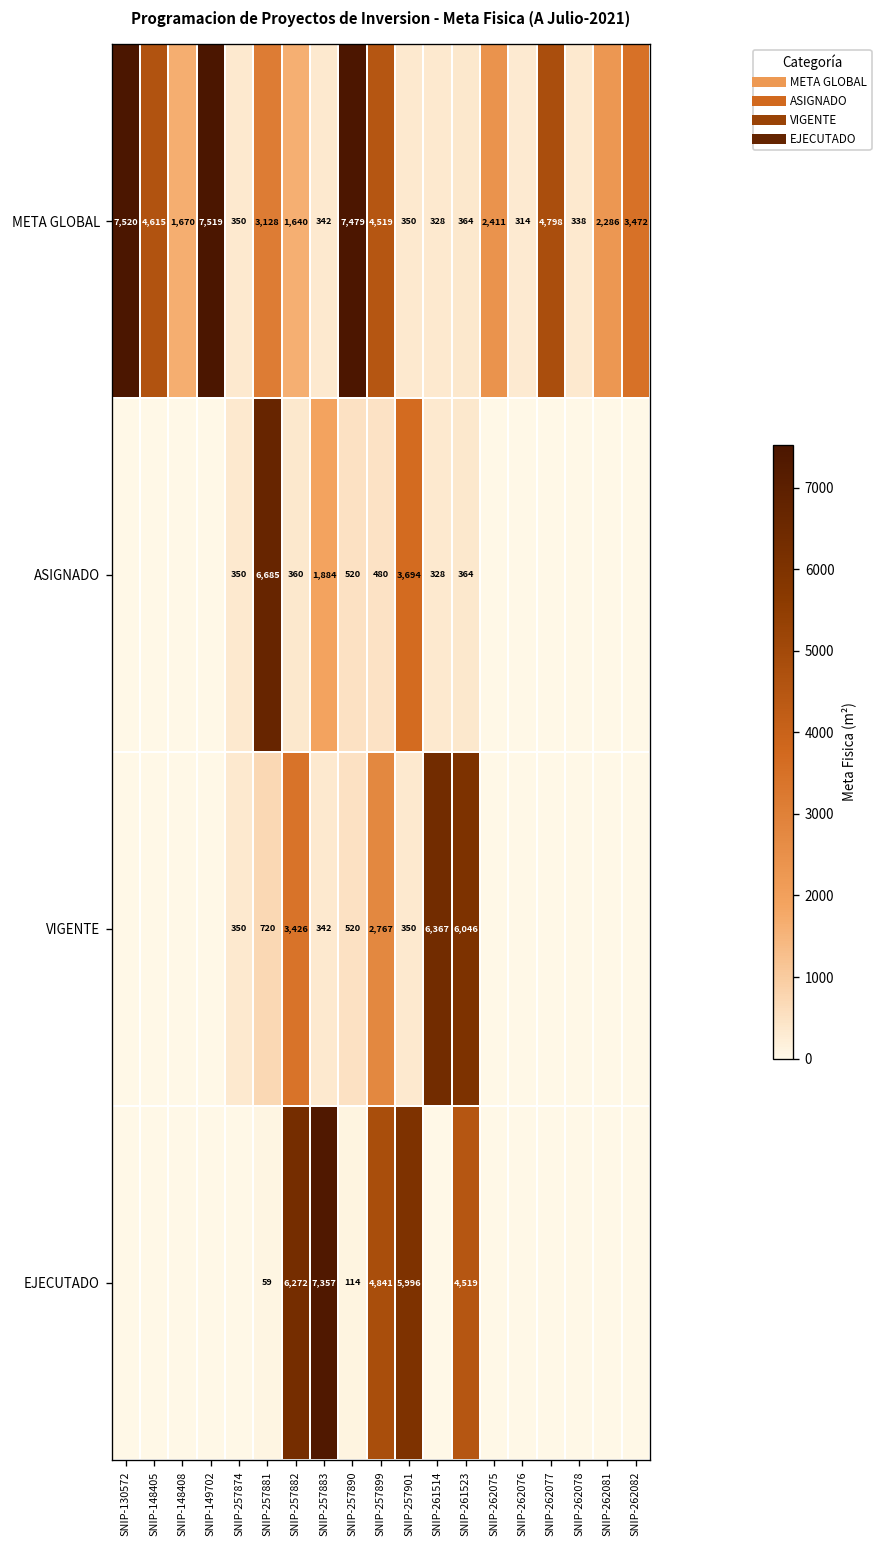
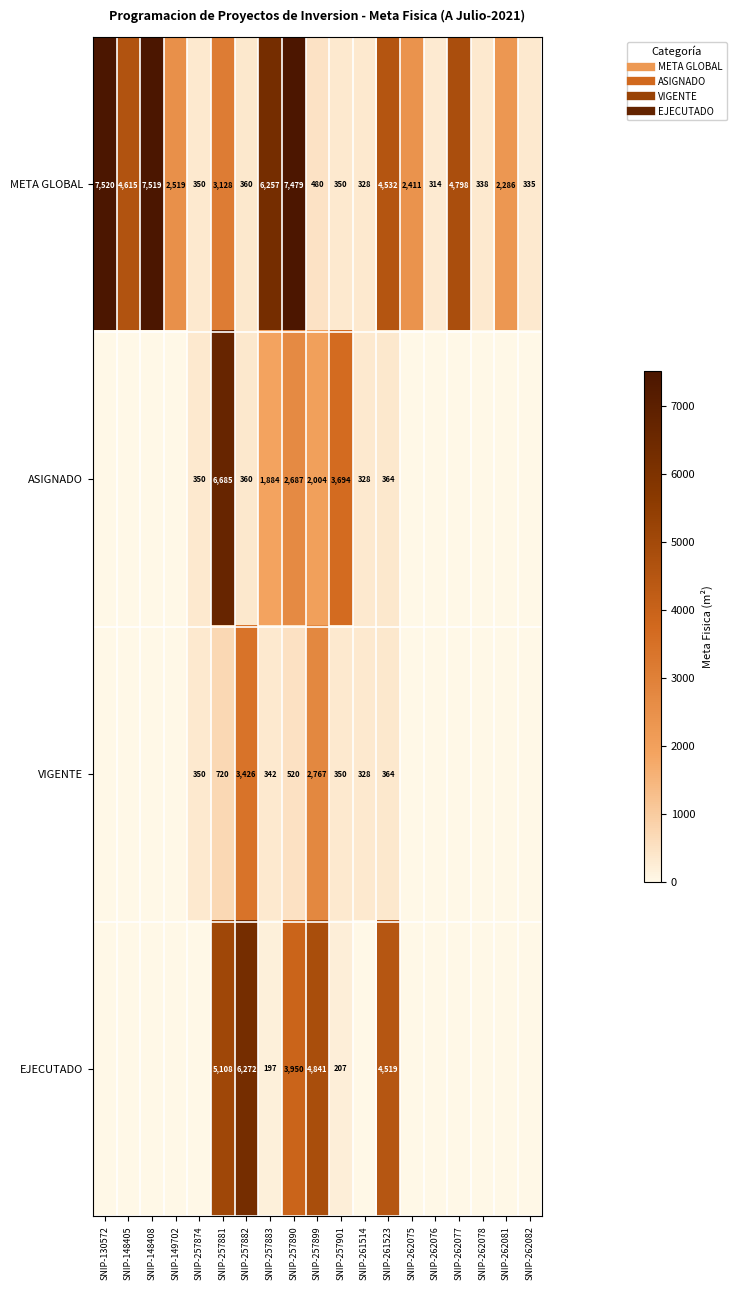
  {
    "META GLOBAL": {
      "SNIP-130572": "7,520",
      "SNIP-148405": "4,615",
-     "SNIP-148408": "1,670",
-     "SNIP-149702": "7,519",
+     "SNIP-148408": "7,519",
+     "SNIP-149702": "2,519",
      "SNIP-257874": "350",
      "SNIP-257881": "3,128",
-     "SNIP-257882": "1,640",
-     "SNIP-257883": "342",
+     "SNIP-257882": "360",
+     "SNIP-257883": "6,257",
      "SNIP-257890": "7,479",
-     "SNIP-257899": "4,519",
+     "SNIP-257899": "480",
      "SNIP-257901": "350",
      "SNIP-261514": "328",
-     "SNIP-261523": "364",
+     "SNIP-261523": "4,532",
      "SNIP-262075": "2,411",
      "SNIP-262076": "314",
      "SNIP-262077": "4,798",
      "SNIP-262078": "338",
      "SNIP-262081": "2,286",
-     "SNIP-262082": "3,472"
+     "SNIP-262082": "335"
    },
    "ASIGNADO": {
      "SNIP-257874": "350",
      "SNIP-257881": "6,685",
      "SNIP-257882": "360",
      "SNIP-257883": "1,884",
-     "SNIP-257890": "520",
-     "SNIP-257899": "480",
+     "SNIP-257890": "2,687",
+     "SNIP-257899": "2,004",
      "SNIP-257901": "3,694",
      "SNIP-261514": "328",
      "SNIP-261523": "364"
    },
    "VIGENTE": {
      "SNIP-257874": "350",
      "SNIP-257881": "720",
      "SNIP-257882": "3,426",
      "SNIP-257883": "342",
      "SNIP-257890": "520",
      "SNIP-257899": "2,767",
      "SNIP-257901": "350",
-     "SNIP-261514": "6,367",
-     "SNIP-261523": "6,046"
+     "SNIP-261514": "328",
+     "SNIP-261523": "364"
    },
    "EJECUTADO": {
-     "SNIP-257881": "59",
+     "SNIP-257881": "5,108",
      "SNIP-257882": "6,272",
-     "SNIP-257883": "7,357",
-     "SNIP-257890": "114",
+     "SNIP-257883": "197",
+     "SNIP-257890": "3,950",
      "SNIP-257899": "4,841",
-     "SNIP-257901": "5,996",
+     "SNIP-257901": "207",
      "SNIP-261523": "4,519"
    }
  }
